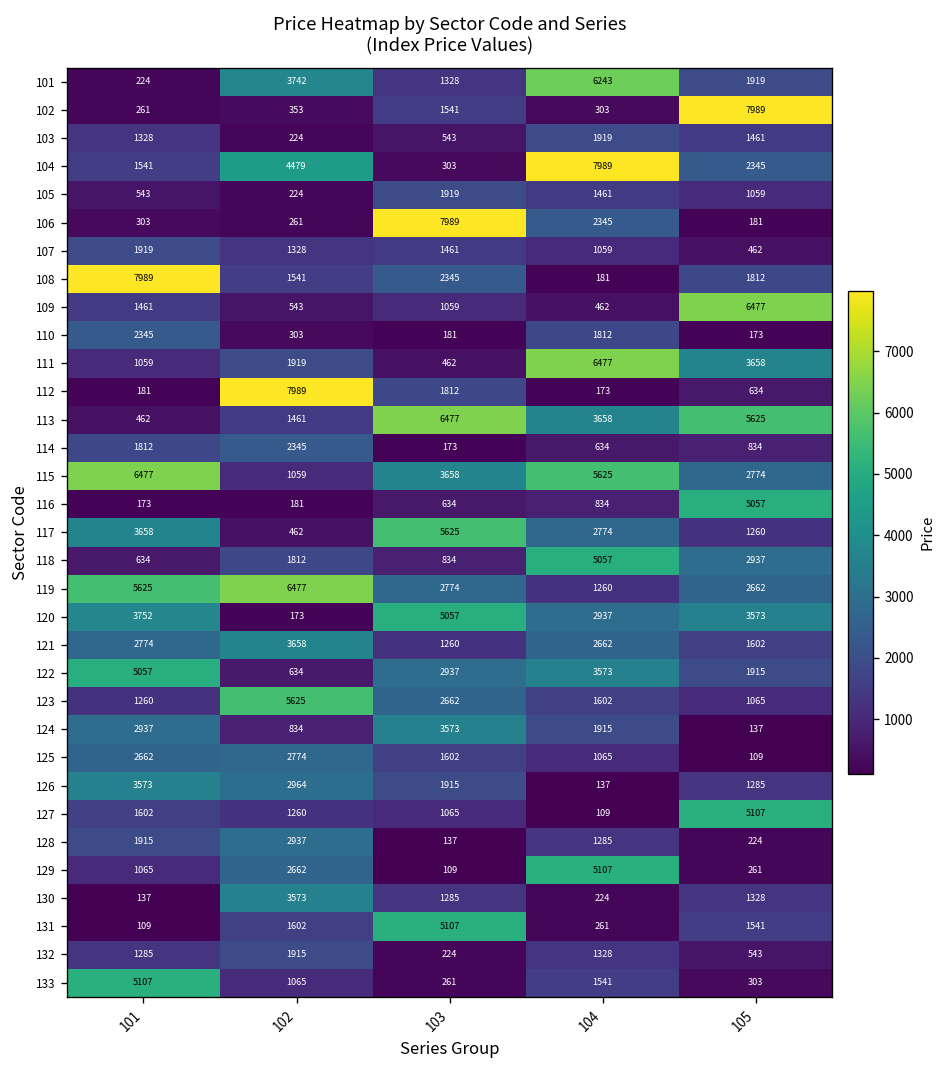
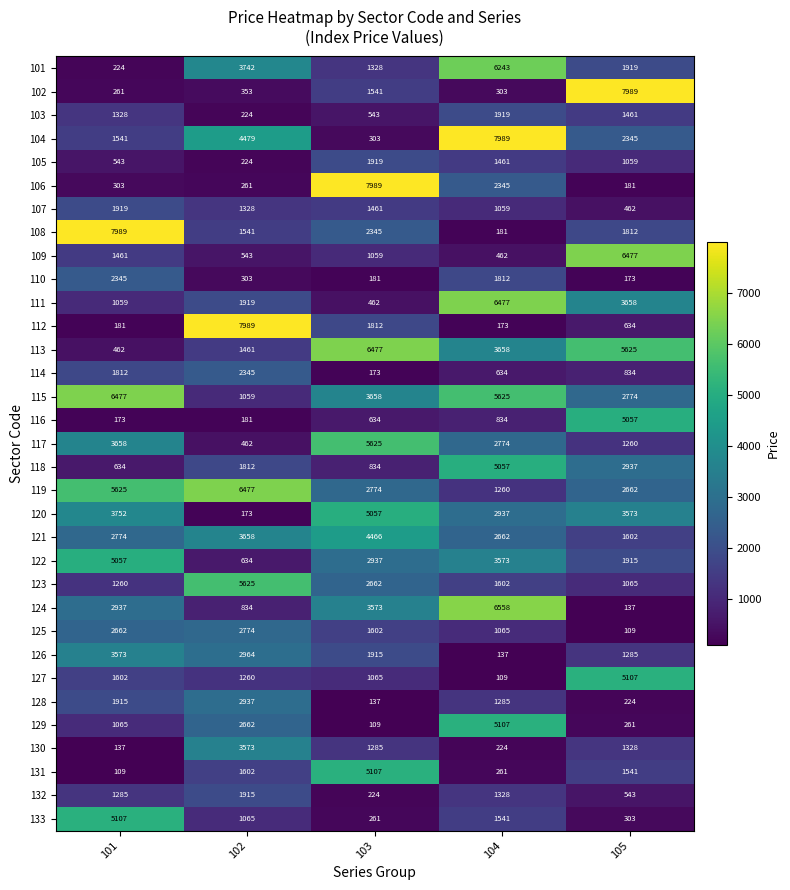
  {
    "101": {
      "101": 224,
      "102": 3742,
      "103": 1328,
      "104": 6243,
      "105": 1919
    },
    "102": {
      "101": 261,
      "102": 353,
      "103": 1541,
      "104": 303,
      "105": 7989
    },
    "103": {
      "101": 1328,
      "102": 224,
      "103": 543,
      "104": 1919,
      "105": 1461
    },
    "104": {
      "101": 1541,
      "102": 4479,
      "103": 303,
      "104": 7989,
      "105": 2345
    },
    "105": {
      "101": 543,
      "102": 224,
      "103": 1919,
      "104": 1461,
      "105": 1059
    },
    "106": {
      "101": 303,
      "102": 261,
      "103": 7989,
      "104": 2345,
      "105": 181
    },
    "107": {
      "101": 1919,
      "102": 1328,
      "103": 1461,
      "104": 1059,
      "105": 462
    },
    "108": {
      "101": 7989,
      "102": 1541,
      "103": 2345,
      "104": 181,
      "105": 1812
    },
    "109": {
      "101": 1461,
      "102": 543,
      "103": 1059,
      "104": 462,
      "105": 6477
    },
    "110": {
      "101": 2345,
      "102": 303,
      "103": 181,
      "104": 1812,
      "105": 173
    },
    "111": {
      "101": 1059,
      "102": 1919,
      "103": 462,
      "104": 6477,
      "105": 3658
    },
    "112": {
      "101": 181,
      "102": 7989,
      "103": 1812,
      "104": 173,
      "105": 634
    },
    "113": {
      "101": 462,
      "102": 1461,
      "103": 6477,
      "104": 3658,
      "105": 5625
    },
    "114": {
      "101": 1812,
      "102": 2345,
      "103": 173,
      "104": 634,
      "105": 834
    },
    "115": {
      "101": 6477,
      "102": 1059,
      "103": 3658,
      "104": 5625,
      "105": 2774
    },
    "116": {
      "101": 173,
      "102": 181,
      "103": 634,
      "104": 834,
      "105": 5057
    },
    "117": {
      "101": 3658,
      "102": 462,
      "103": 5625,
      "104": 2774,
      "105": 1260
    },
    "118": {
      "101": 634,
      "102": 1812,
      "103": 834,
      "104": 5057,
      "105": 2937
    },
    "119": {
      "101": 5625,
      "102": 6477,
      "103": 2774,
      "104": 1260,
      "105": 2662
    },
    "120": {
      "101": 3752,
      "102": 173,
      "103": 5057,
      "104": 2937,
      "105": 3573
    },
    "121": {
      "101": 2774,
      "102": 3658,
-     "103": 1260,
+     "103": 4466,
      "104": 2662,
      "105": 1602
    },
    "122": {
      "101": 5057,
      "102": 634,
      "103": 2937,
      "104": 3573,
      "105": 1915
    },
    "123": {
      "101": 1260,
      "102": 5625,
      "103": 2662,
      "104": 1602,
      "105": 1065
    },
    "124": {
      "101": 2937,
      "102": 834,
      "103": 3573,
-     "104": 1915,
+     "104": 6558,
      "105": 137
    },
    "125": {
      "101": 2662,
      "102": 2774,
      "103": 1602,
      "104": 1065,
      "105": 109
    },
    "126": {
      "101": 3573,
      "102": 2964,
      "103": 1915,
      "104": 137,
      "105": 1285
    },
    "127": {
      "101": 1602,
      "102": 1260,
      "103": 1065,
      "104": 109,
      "105": 5107
    },
    "128": {
      "101": 1915,
      "102": 2937,
      "103": 137,
      "104": 1285,
      "105": 224
    },
    "129": {
      "101": 1065,
      "102": 2662,
      "103": 109,
      "104": 5107,
      "105": 261
    },
    "130": {
      "101": 137,
      "102": 3573,
      "103": 1285,
      "104": 224,
      "105": 1328
    },
    "131": {
      "101": 109,
      "102": 1602,
      "103": 5107,
      "104": 261,
      "105": 1541
    },
    "132": {
      "101": 1285,
      "102": 1915,
      "103": 224,
      "104": 1328,
      "105": 543
    },
    "133": {
      "101": 5107,
      "102": 1065,
      "103": 261,
      "104": 1541,
      "105": 303
    }
  }
